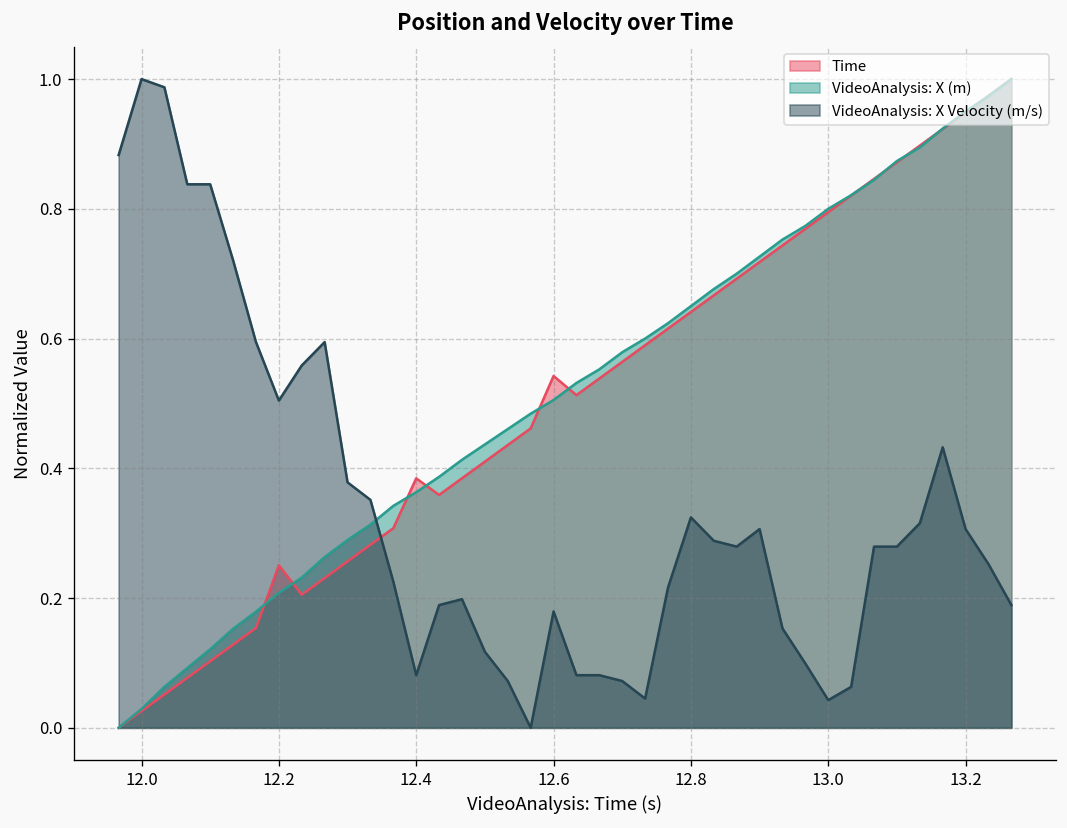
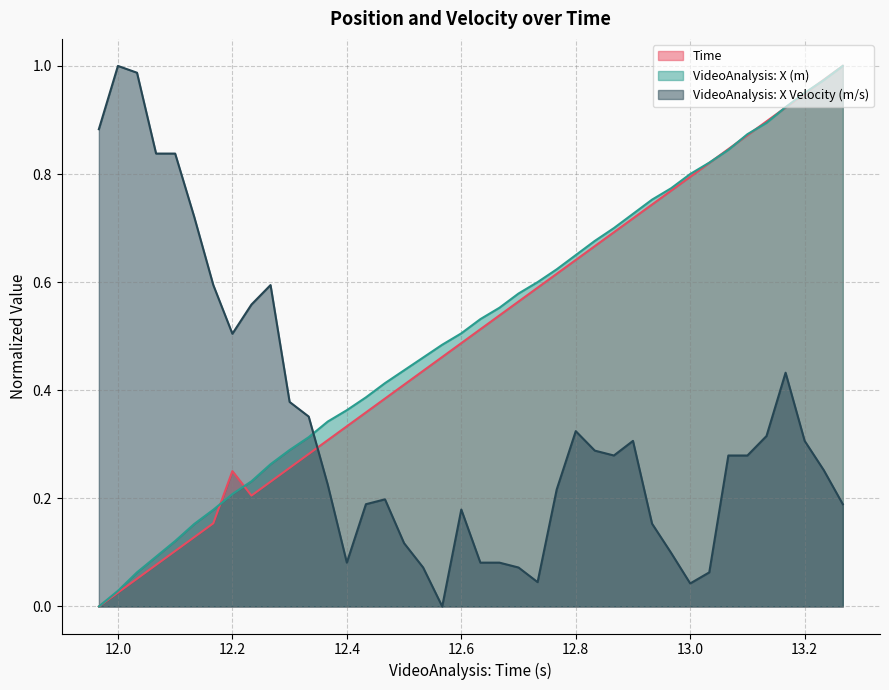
  {
    "Time": {
      "12.2": 0.25,
-     "12.4": 0.38,
-     "12.6": 0.54,
+     "12.4": 0.33,
+     "12.6": 0.49,
      "12.8": 0.64,
      "13.0": 0.79
    },
    "VideoAnalysis: X (m)": {
      "12.2": 0.21,
      "12.4": 0.36,
      "12.6": 0.51,
      "12.8": 0.65,
      "13.0": 0.80
    },
    "VideoAnalysis: X Velocity (m/s)": {
      "12.0": 1.00,
      "12.2": 0.50,
      "12.4": 0.08,
      "12.6": 0.18,
      "12.8": 0.32,
      "13.0": 0.04,
      "13.2": 0.31
    }
  }
